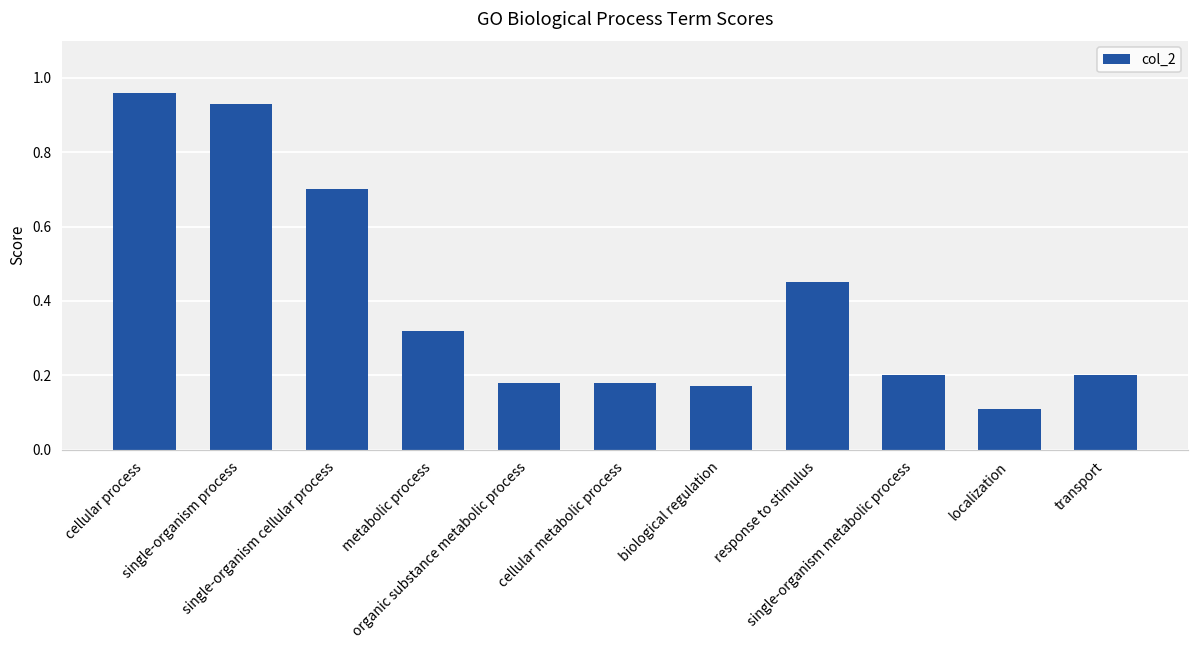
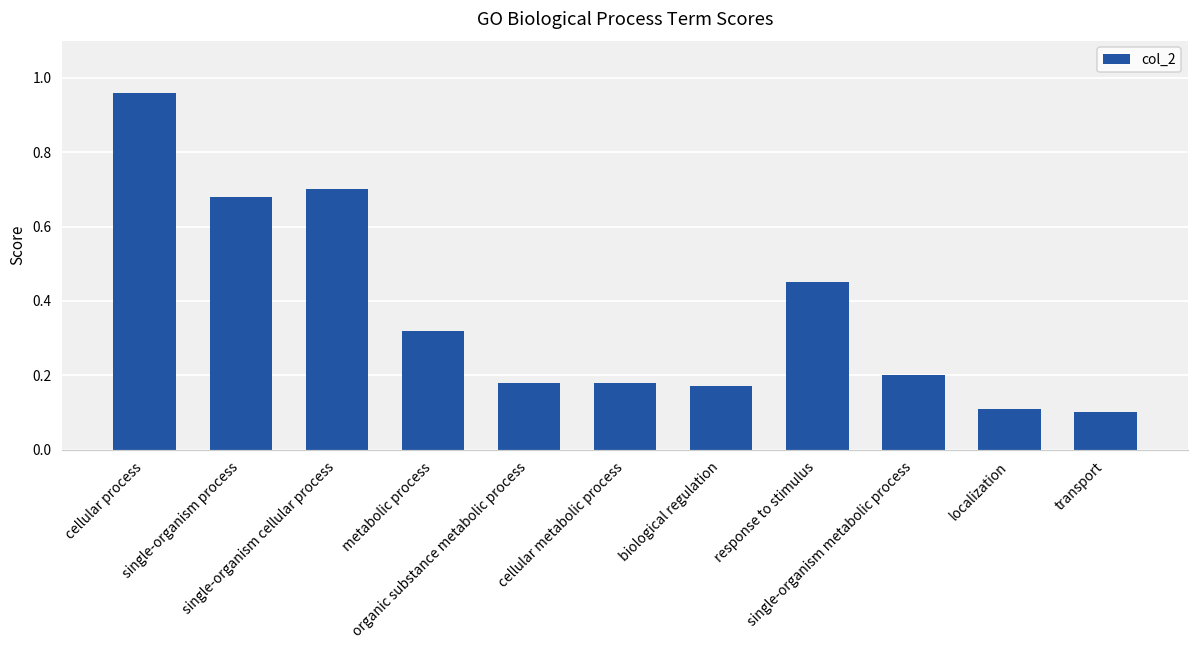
  {
    "cellular process": 0.96,
-   "single-organism process": 0.93,
+   "single-organism process": 0.68,
    "single-organism cellular process": 0.70,
    "metabolic process": 0.32,
    "organic substance metabolic process": 0.18,
    "cellular metabolic process": 0.18,
    "biological regulation": 0.17,
    "response to stimulus": 0.45,
    "single-organism metabolic process": 0.20,
    "localization": 0.11,
-   "transport": 0.2
+   "transport": 0.1
  }
